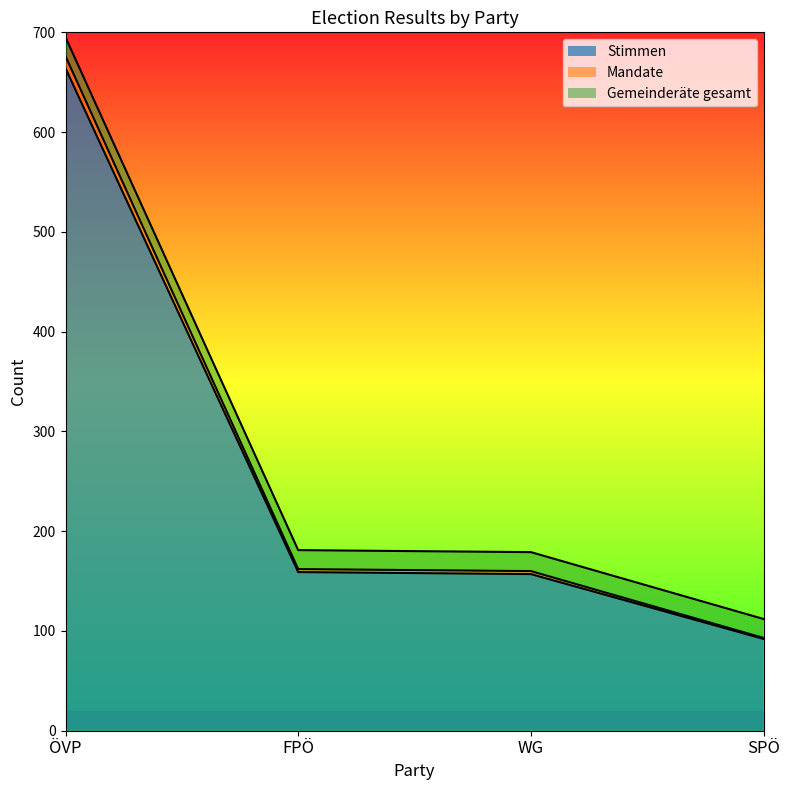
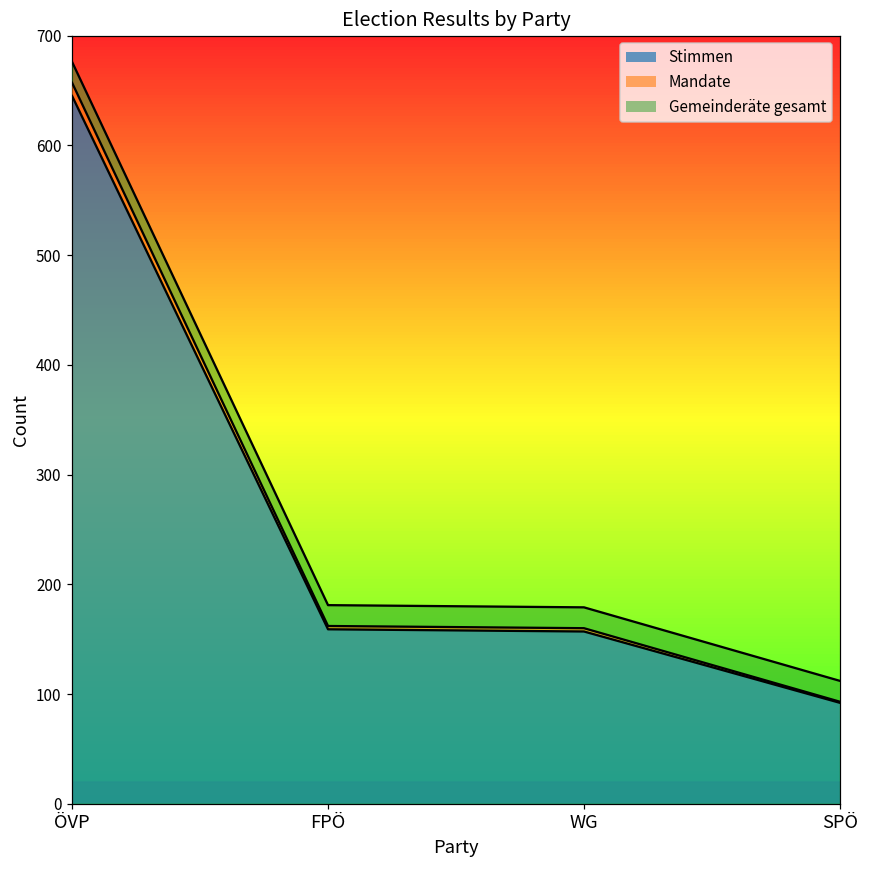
  {
    "Stimmen": {
-     "ÖVP": 660,
+     "ÖVP": 650,
      "FPÖ": 160,
      "WG": 160
    },
    "Mandate": {
      "ÖVP": 10,
      "FPÖ": 0,
      "WG": 0
    },
    "Gemeinderäte gesamt": {
      "ÖVP": 20,
      "FPÖ": 20,
      "WG": 20,
      "SPÖ": 20
    }
  }
